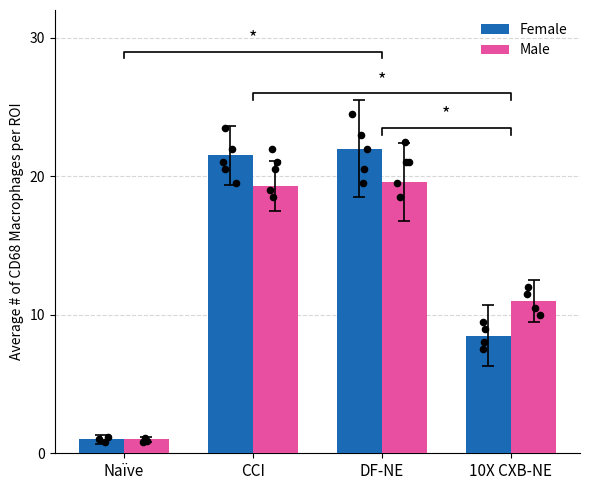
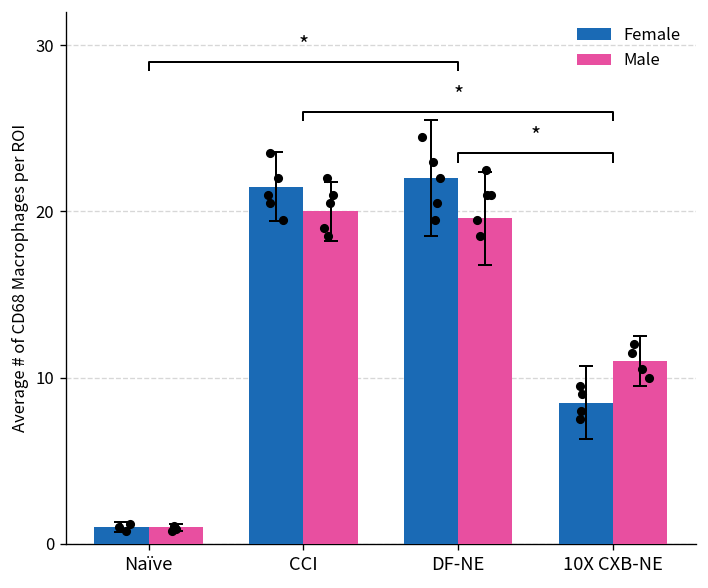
  {
    "Male": {
      "Naïve": 1.0,
-     "CCI": 19.3,
+     "CCI": 20.0,
      "DF-NE": 19.6,
      "10X CXB-NE": 11.0
    }
  }
